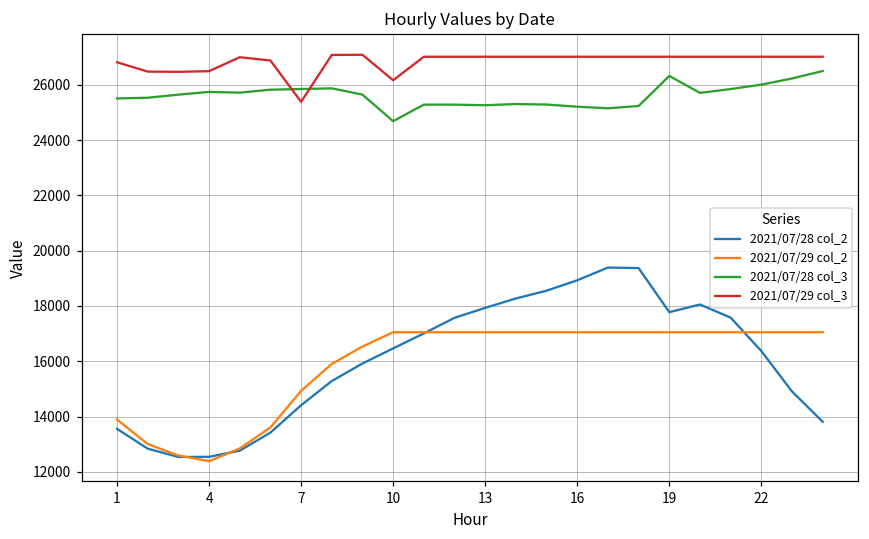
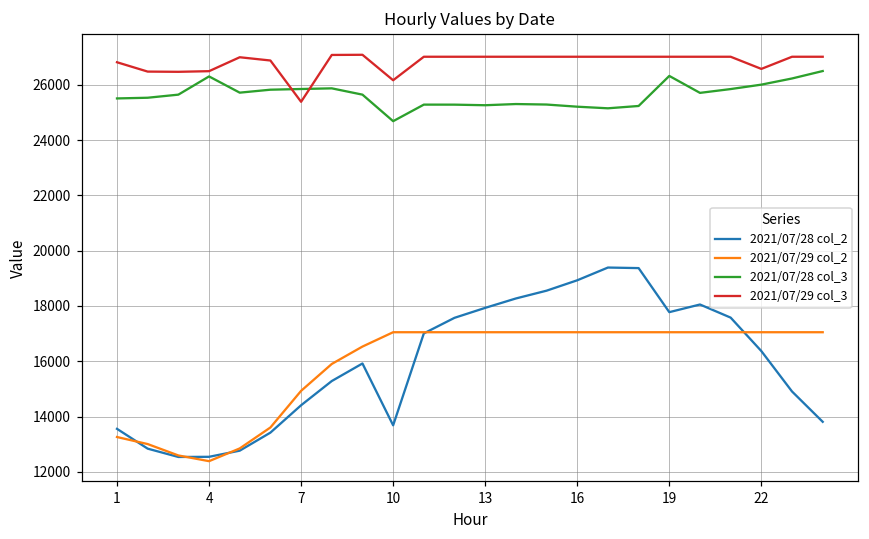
  {
    "2021/07/28 col_2": {
      "1": 13600,
      "4": 12500,
      "7": 14400,
-     "10": 16500,
+     "10": 13700,
      "13": 17900,
      "16": 18900,
      "19": 17800,
      "22": 16400
    },
    "2021/07/29 col_2": {
-     "1": 13900,
+     "1": 13300,
      "4": 12400,
      "7": 14900,
      "10": 17100,
      "13": 17100,
      "16": 17100,
      "19": 17100,
      "22": 17100
    },
    "2021/07/28 col_3": {
      "1": 25500,
-     "4": 25700,
+     "4": 26300,
      "7": 25900,
      "10": 24700,
      "13": 25300,
      "16": 25200,
      "19": 26300,
      "22": 26000
    },
    "2021/07/29 col_3": {
      "1": 26800,
      "4": 26500,
      "7": 25400,
      "10": 26200,
      "13": 27000,
      "16": 27000,
      "19": 27000,
-     "22": 27000
+     "22": 26600
    }
  }
